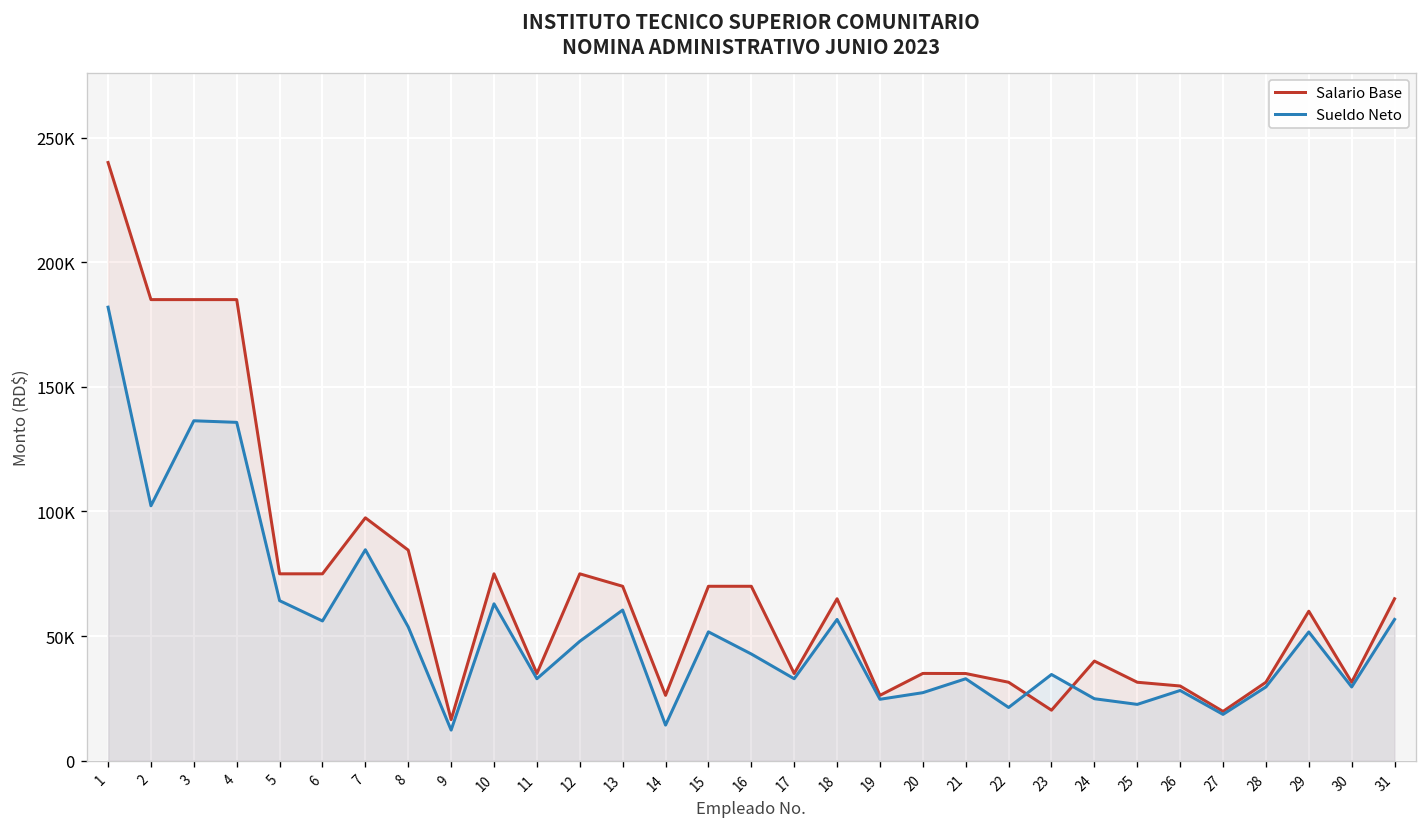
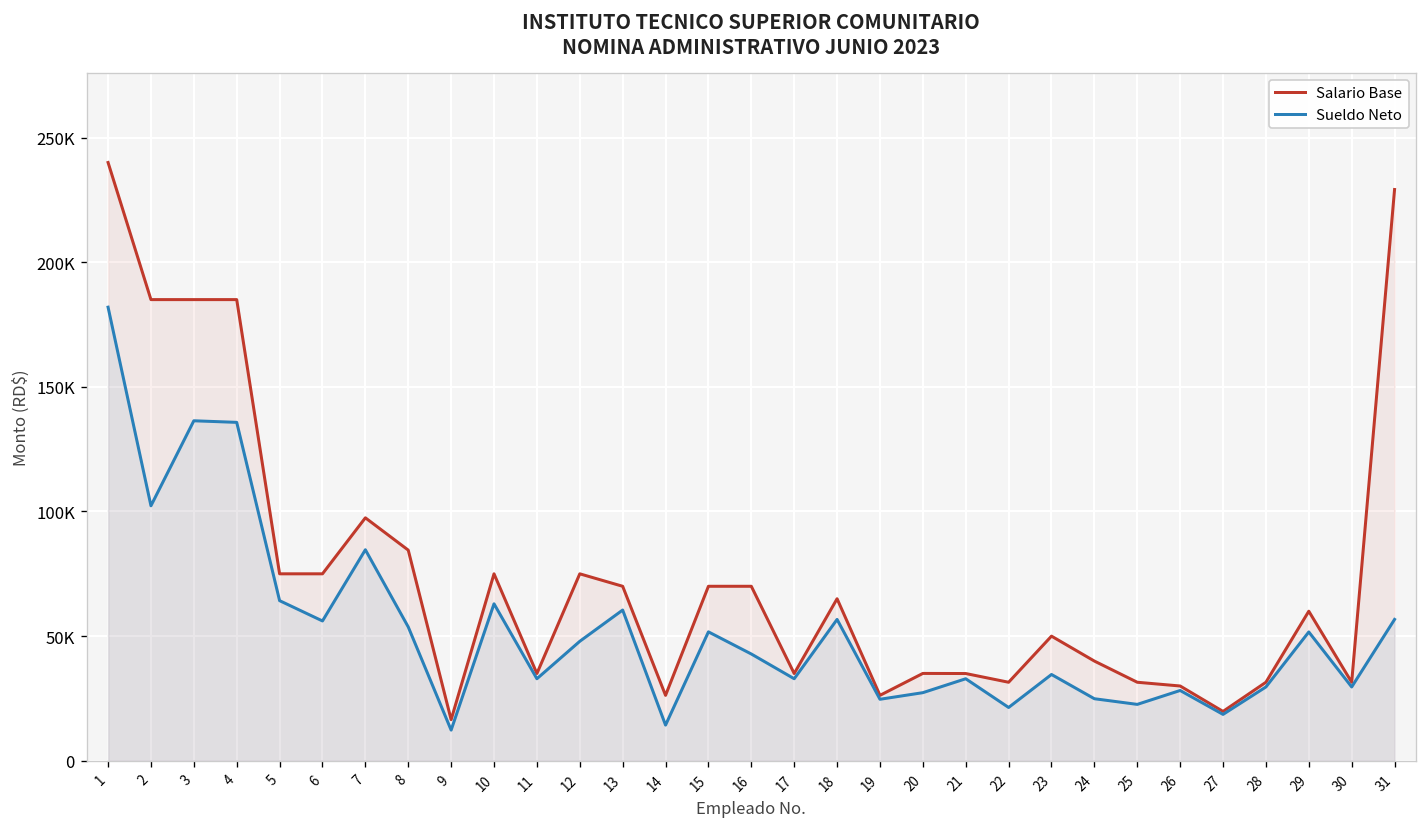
  {
    "Salario Base": {
      "1": 240000,
      "2": 185000,
      "3": 185000,
      "4": 185000,
      "5": 75000,
      "6": 75000,
      "7": 97000,
      "8": 85000,
      "9": 17000,
      "10": 75000,
      "11": 35000,
      "12": 75000,
      "13": 70000,
      "14": 26000,
      "15": 70000,
      "16": 70000,
      "17": 35000,
      "18": 65000,
      "19": 26000,
      "20": 35000,
      "21": 35000,
      "22": 32000,
-     "23": 20000,
+     "23": 50000,
      "24": 40000,
      "25": 32000,
      "26": 30000,
      "28": 32000,
      "29": 60000,
      "30": 32000,
-     "31": 65000
+     "31": 229000
    },
    "Sueldo Neto": {
      "1": 182000,
      "2": 102000,
      "3": 136000,
      "4": 136000,
      "5": 64000,
      "6": 56000,
      "7": 85000,
      "8": 54000,
      "9": 12000,
      "10": 63000,
      "11": 33000,
      "12": 48000,
      "13": 60000,
      "14": 14000,
      "15": 52000,
      "16": 43000,
      "17": 33000,
      "18": 57000,
      "19": 25000,
      "20": 27000,
      "21": 33000,
      "22": 21000,
      "23": 35000,
      "24": 25000,
      "25": 23000,
      "26": 28000,
      "28": 30000,
      "29": 52000,
      "30": 30000,
      "31": 57000
    }
  }
